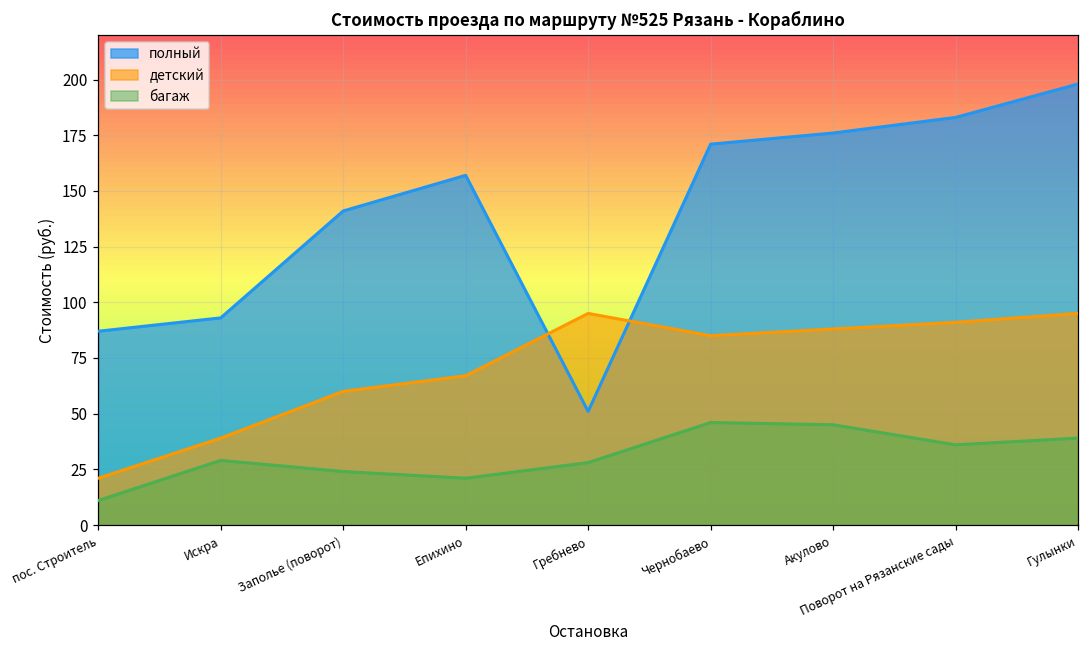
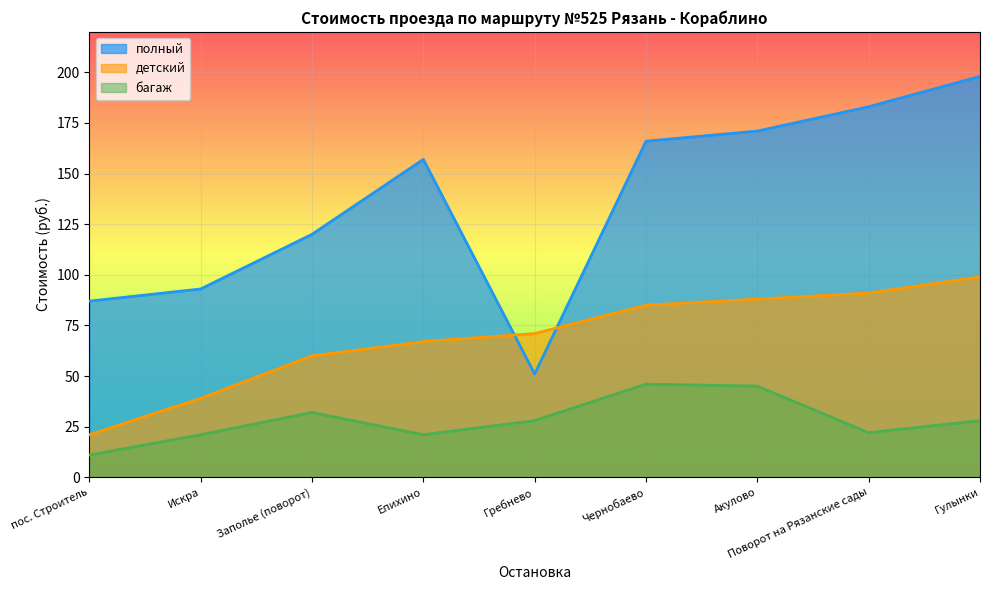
  {
    "полный": {
      "пос. Строитель": 87,
      "Искра": 93,
-     "Заполье (поворот)": 141,
+     "Заполье (поворот)": 120,
      "Епихино": 157,
      "Гребнево": 51,
-     "Чернобаево": 171,
-     "Акулово": 176,
+     "Чернобаево": 166,
+     "Акулово": 171,
      "Поворот на Рязанские сады": 183,
      "Гулынки": 198
    },
    "детский": {
      "пос. Строитель": 21,
      "Искра": 39,
      "Заполье (поворот)": 60,
      "Епихино": 67,
-     "Гребнево": 95,
+     "Гребнево": 71,
      "Чернобаево": 85,
      "Акулово": 88,
      "Поворот на Рязанские сады": 91,
-     "Гулынки": 95
+     "Гулынки": 99
    },
    "багаж": {
      "пос. Строитель": 11,
-     "Искра": 29,
-     "Заполье (поворот)": 24,
+     "Искра": 21,
+     "Заполье (поворот)": 32,
      "Епихино": 21,
      "Гребнево": 28,
      "Чернобаево": 46,
      "Акулово": 45,
-     "Поворот на Рязанские сады": 36,
-     "Гулынки": 39
+     "Поворот на Рязанские сады": 22,
+     "Гулынки": 28
    }
  }
